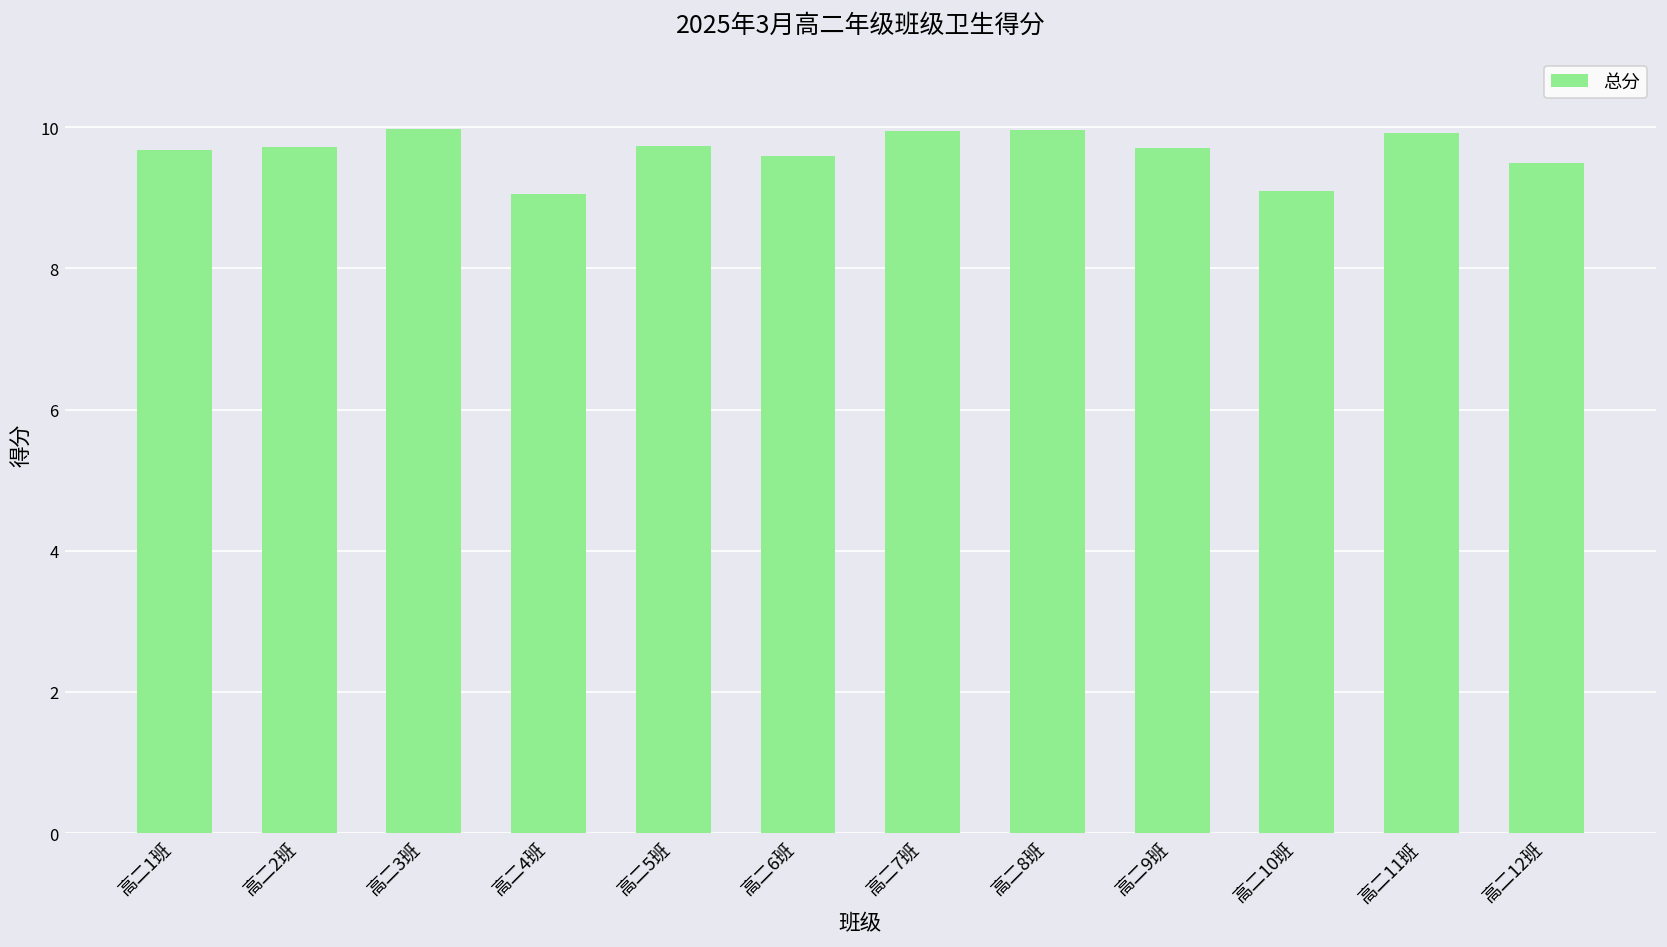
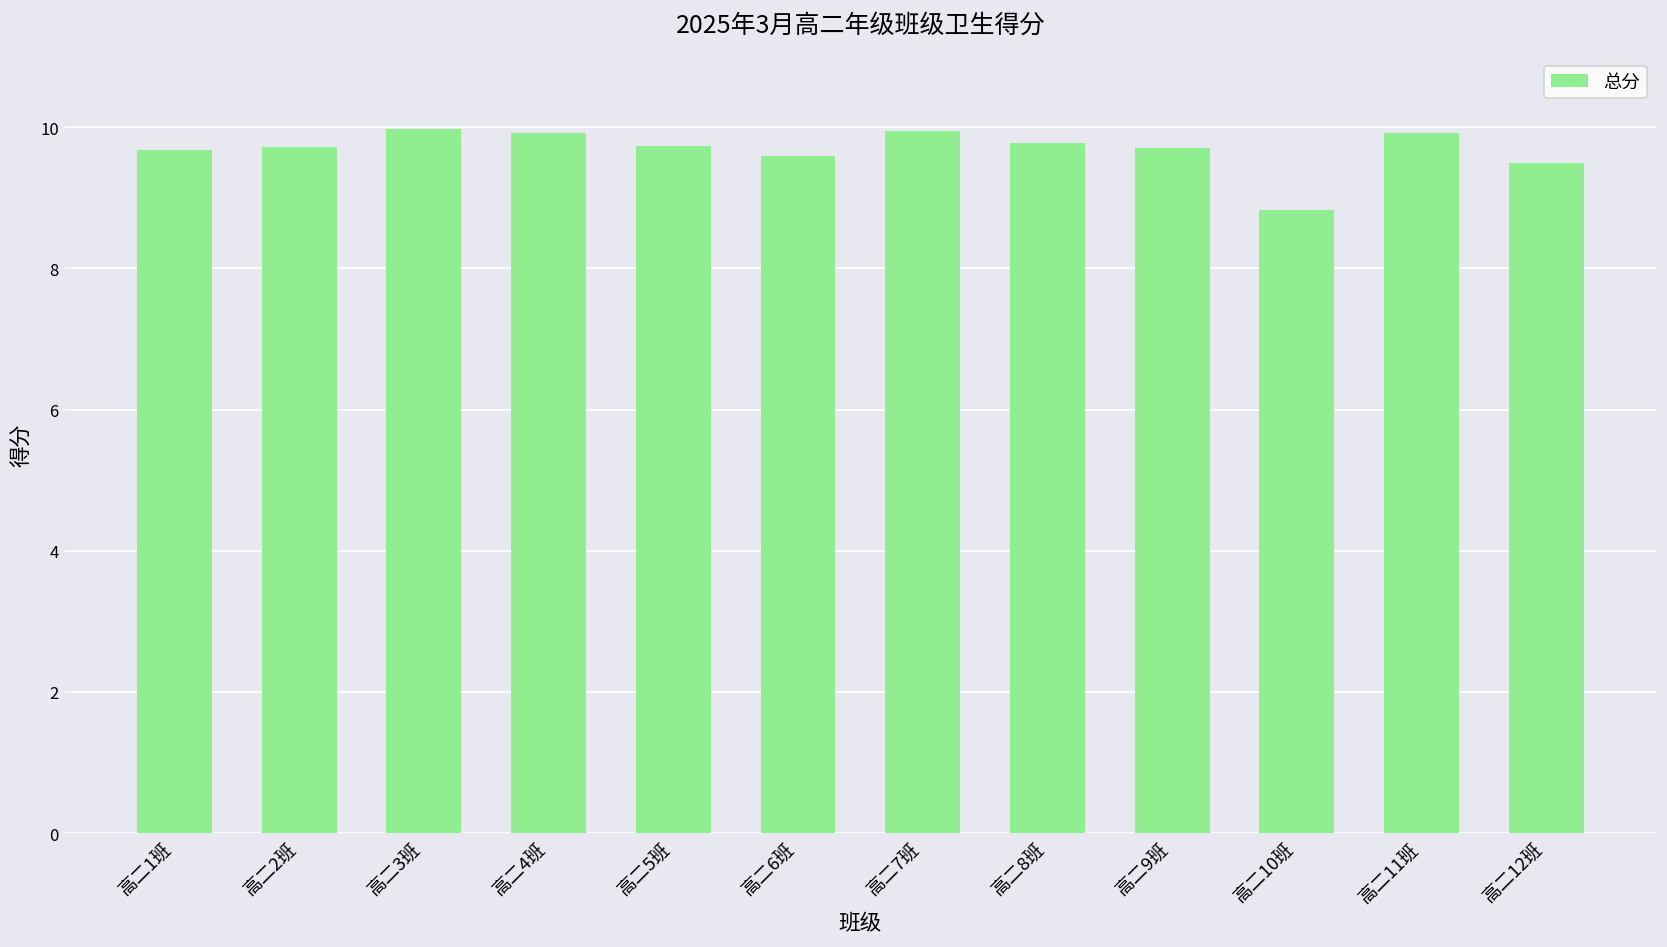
  {
    "高二1班": 9.7,
    "高二2班": 9.7,
    "高二3班": 10.0,
-   "高二4班": 9.1,
+   "高二4班": 9.9,
    "高二5班": 9.7,
    "高二6班": 9.6,
    "高二7班": 9.9,
-   "高二8班": 10.0,
+   "高二8班": 9.8,
    "高二9班": 9.7,
-   "高二10班": 9.1,
+   "高二10班": 8.8,
    "高二11班": 9.9,
    "高二12班": 9.5
  }
